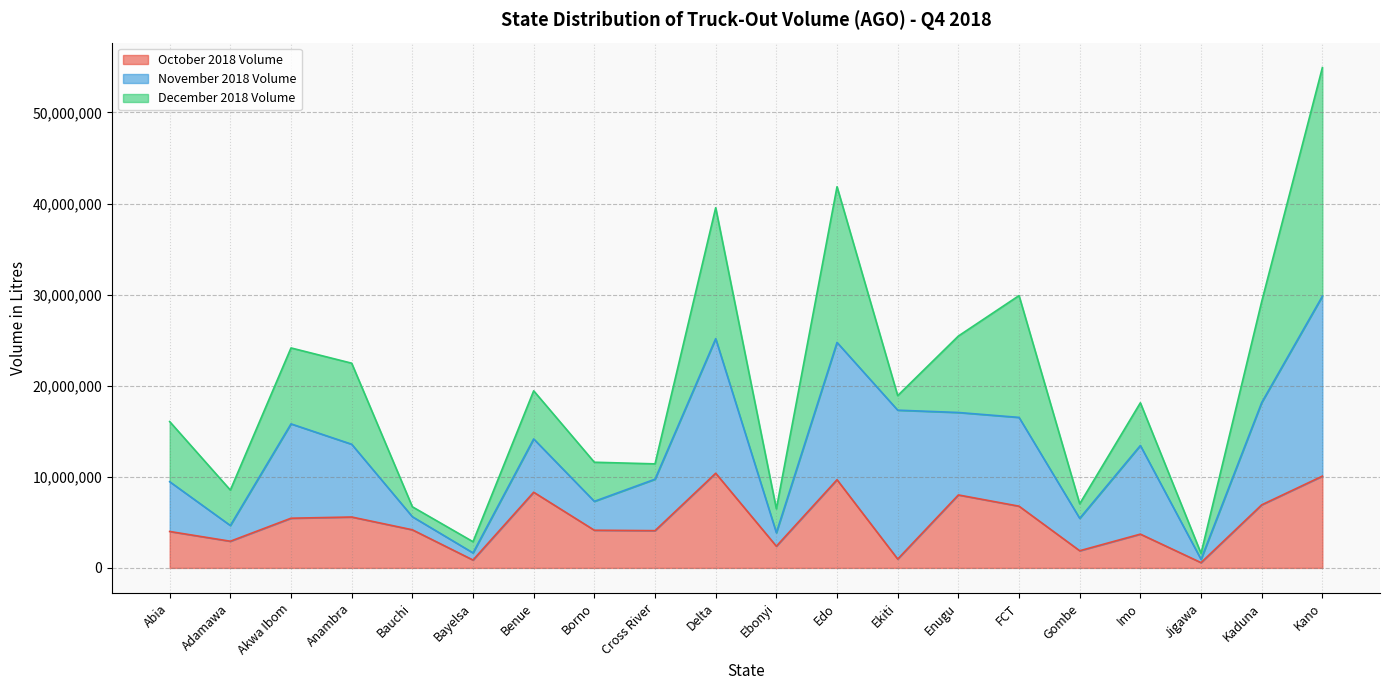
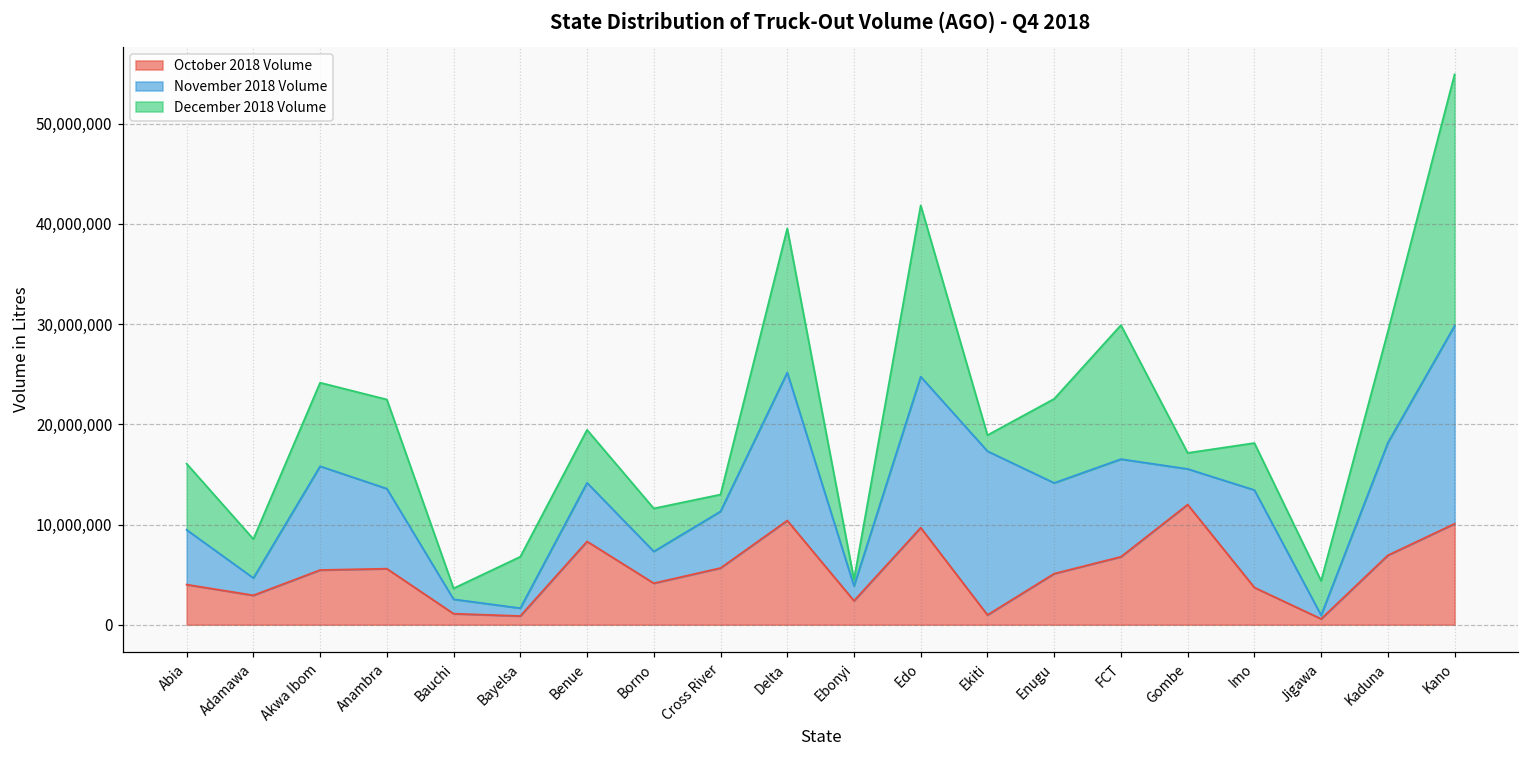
  {
    "October 2018 Volume": {
      "Abia": "4,000,000",
      "Adamawa": "3,000,000",
      "Akwa Ibom": "5,000,000",
      "Anambra": "6,000,000",
-     "Bauchi": "4,000,000",
+     "Bauchi": "1,000,000",
      "Bayelsa": "1,000,000",
      "Benue": "8,000,000",
      "Borno": "4,000,000",
-     "Cross River": "4,000,000",
+     "Cross River": "6,000,000",
      "Delta": "10,000,000",
      "Ebonyi": "2,000,000",
      "Edo": "10,000,000",
      "Ekiti": "1,000,000",
-     "Enugu": "8,000,000",
+     "Enugu": "5,000,000",
      "FCT": "7,000,000",
-     "Gombe": "2,000,000",
+     "Gombe": "12,000,000",
      "Imo": "4,000,000",
      "Jigawa": "1,000,000",
      "Kaduna": "7,000,000",
      "Kano": "10,000,000"
    },
    "November 2018 Volume": {
      "Abia": "5,000,000",
      "Adamawa": "2,000,000",
      "Akwa Ibom": "10,000,000",
      "Anambra": "8,000,000",
      "Bauchi": "1,000,000",
      "Bayelsa": "1,000,000",
      "Benue": "6,000,000",
      "Borno": "3,000,000",
      "Cross River": "6,000,000",
      "Delta": "15,000,000",
      "Ebonyi": "1,000,000",
      "Edo": "15,000,000",
      "Ekiti": "16,000,000",
      "Enugu": "9,000,000",
      "FCT": "10,000,000",
      "Gombe": "4,000,000",
      "Imo": "10,000,000",
      "Jigawa": "0",
      "Kaduna": "11,000,000",
      "Kano": "20,000,000"
    },
    "December 2018 Volume": {
      "Abia": "7,000,000",
      "Adamawa": "4,000,000",
      "Akwa Ibom": "8,000,000",
      "Anambra": "9,000,000",
      "Bauchi": "1,000,000",
-     "Bayelsa": "1,000,000",
+     "Bayelsa": "5,000,000",
      "Benue": "5,000,000",
      "Borno": "4,000,000",
      "Cross River": "2,000,000",
      "Delta": "14,000,000",
-     "Ebonyi": "3,000,000",
+     "Ebonyi": "1,000,000",
      "Edo": "17,000,000",
      "Ekiti": "2,000,000",
      "Enugu": "8,000,000",
      "FCT": "13,000,000",
      "Gombe": "2,000,000",
      "Imo": "5,000,000",
-     "Jigawa": "1,000,000",
+     "Jigawa": "3,000,000",
      "Kaduna": "11,000,000",
      "Kano": "25,000,000"
    }
  }
